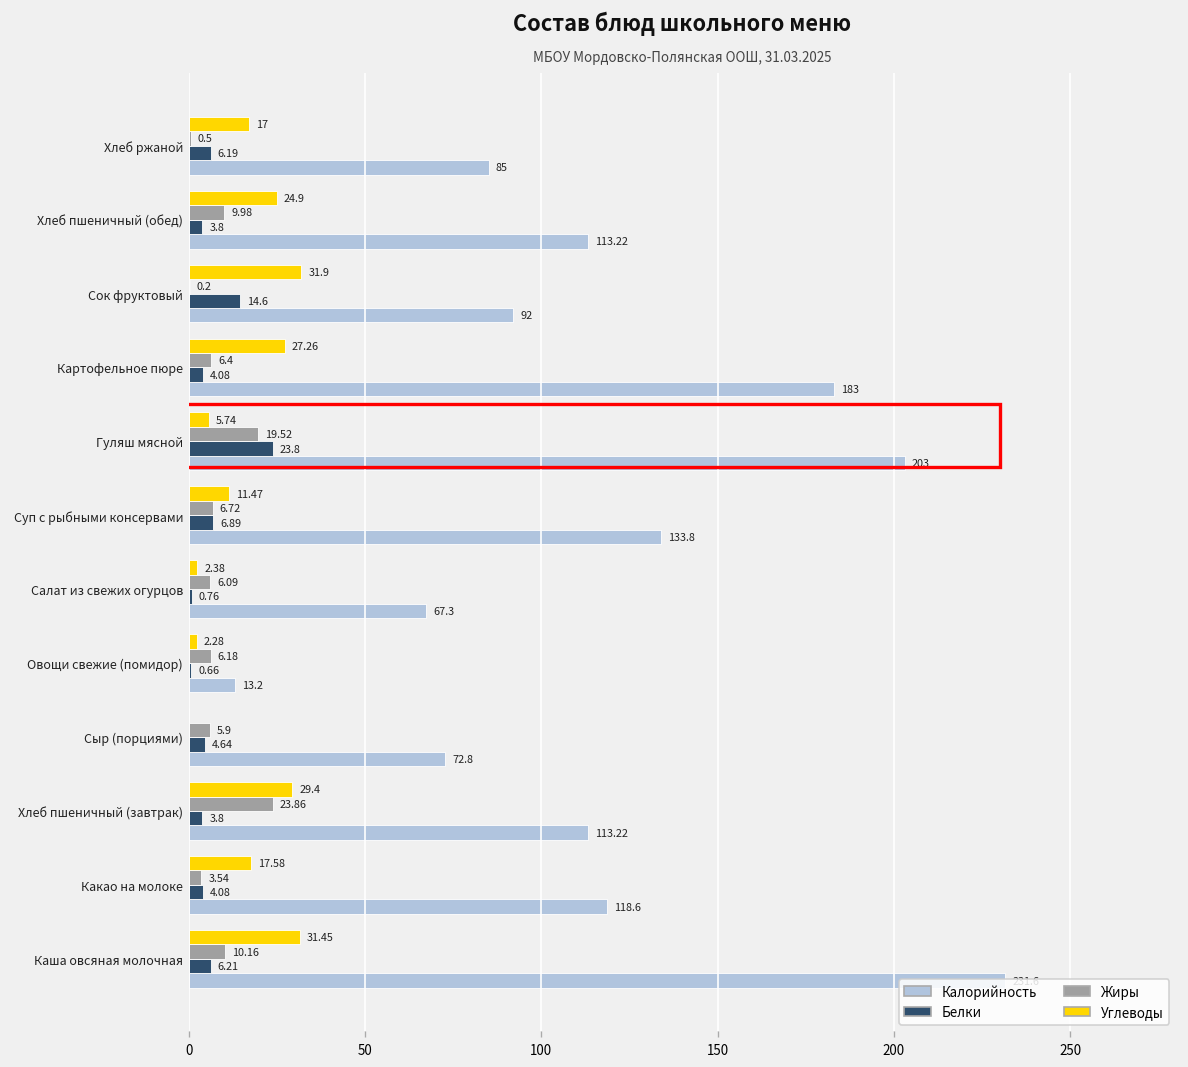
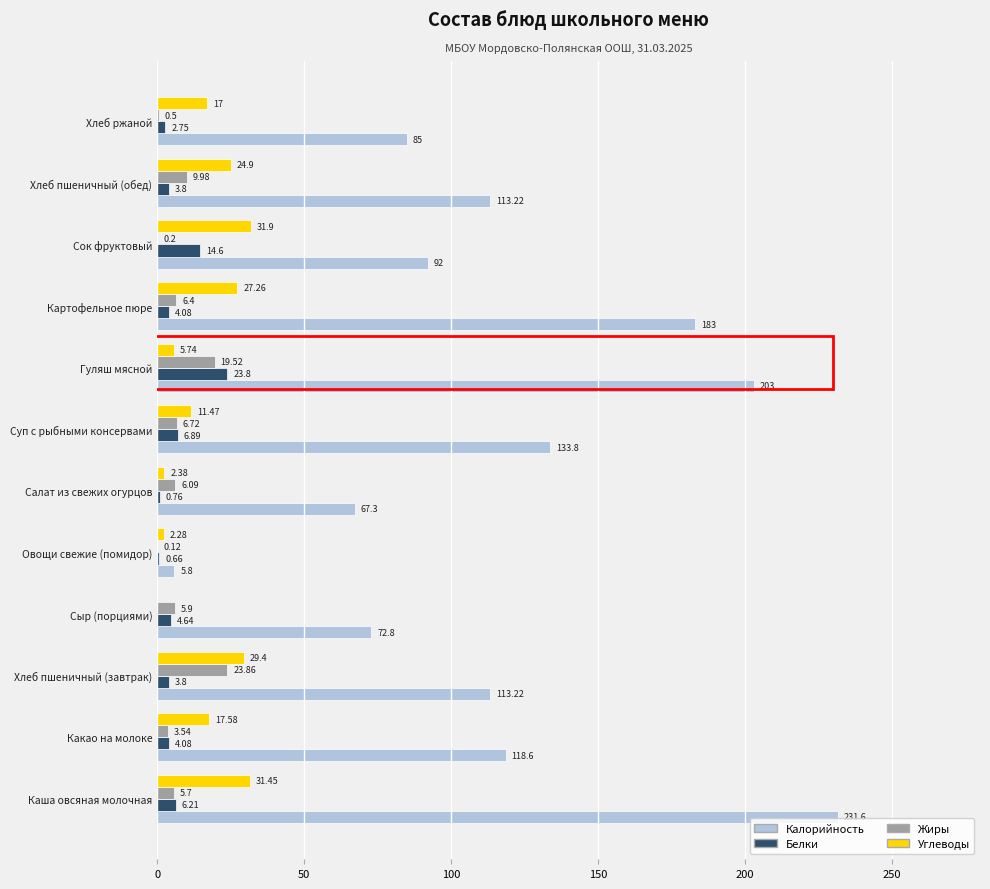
  {
    "Калорийность": {
      "Хлеб ржаной": 85,
      "Хлеб пшеничный (обед)": 113.22,
      "Сок фруктовый": 92,
      "Картофельное пюре": 183,
      "Гуляш мясной": 203,
      "Суп с рыбными консервами": 133.8,
      "Салат из свежих огурцов": 67.3,
-     "Овощи свежие (помидор)": 13.2,
+     "Овощи свежие (помидор)": 5.8,
      "Сыр (порциями)": 72.8,
      "Хлеб пшеничный (завтрак)": 113.22,
      "Какао на молоке": 118.6
    },
    "Белки": {
-     "Хлеб ржаной": 6.19,
+     "Хлеб ржаной": 2.75,
      "Хлеб пшеничный (обед)": 3.8,
      "Сок фруктовый": 14.6,
      "Картофельное пюре": 4.08,
      "Гуляш мясной": 23.8,
      "Суп с рыбными консервами": 6.89,
      "Салат из свежих огурцов": 0.76,
      "Овощи свежие (помидор)": 0.66,
      "Сыр (порциями)": 4.64,
      "Хлеб пшеничный (завтрак)": 3.8,
      "Какао на молоке": 4.08,
      "Каша овсяная молочная": 6.21
    },
    "Жиры": {
      "Хлеб ржаной": 0.5,
      "Хлеб пшеничный (обед)": 9.98,
      "Сок фруктовый": 0.2,
      "Картофельное пюре": 6.4,
      "Гуляш мясной": 19.52,
      "Суп с рыбными консервами": 6.72,
      "Салат из свежих огурцов": 6.09,
-     "Овощи свежие (помидор)": 6.18,
+     "Овощи свежие (помидор)": 0.12,
      "Сыр (порциями)": 5.9,
      "Хлеб пшеничный (завтрак)": 23.86,
      "Какао на молоке": 3.54,
-     "Каша овсяная молочная": 10.16
+     "Каша овсяная молочная": 5.7
    },
    "Углеводы": {
      "Хлеб ржаной": 17,
      "Хлеб пшеничный (обед)": 24.9,
      "Сок фруктовый": 31.9,
      "Картофельное пюре": 27.26,
      "Гуляш мясной": 5.74,
      "Суп с рыбными консервами": 11.47,
      "Салат из свежих огурцов": 2.38,
      "Овощи свежие (помидор)": 2.28,
      "Хлеб пшеничный (завтрак)": 29.4,
      "Какао на молоке": 17.58,
      "Каша овсяная молочная": 31.45
    }
  }
